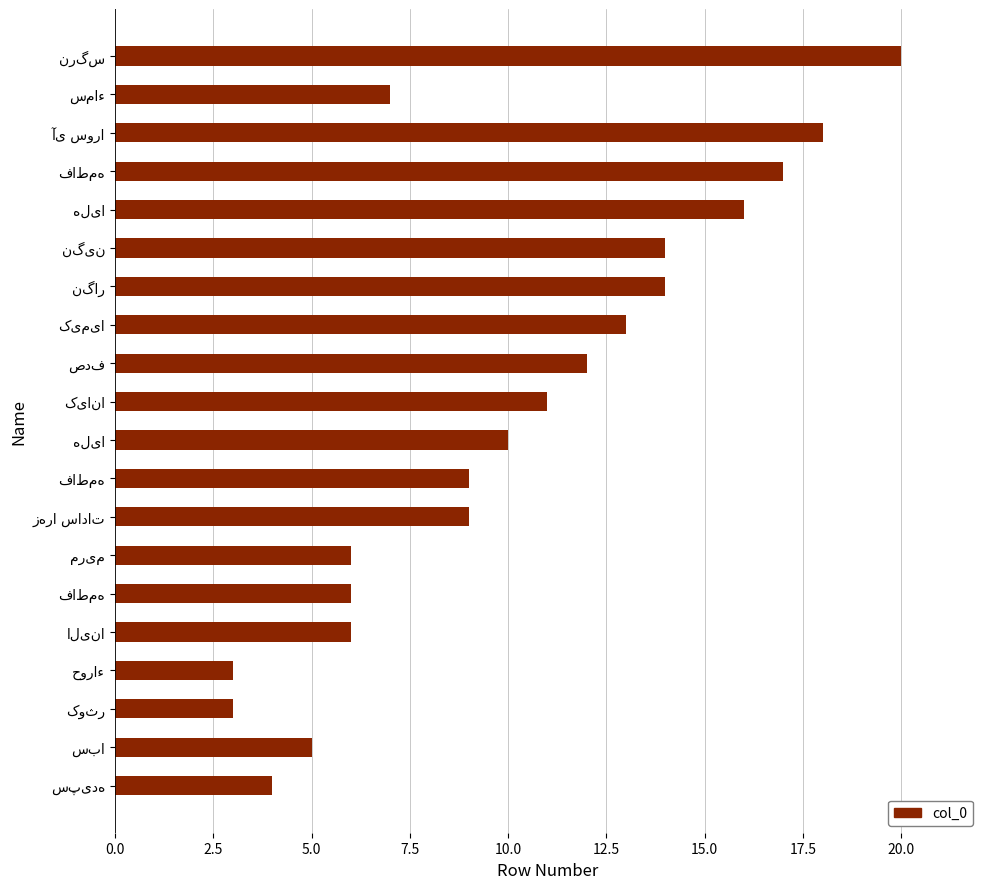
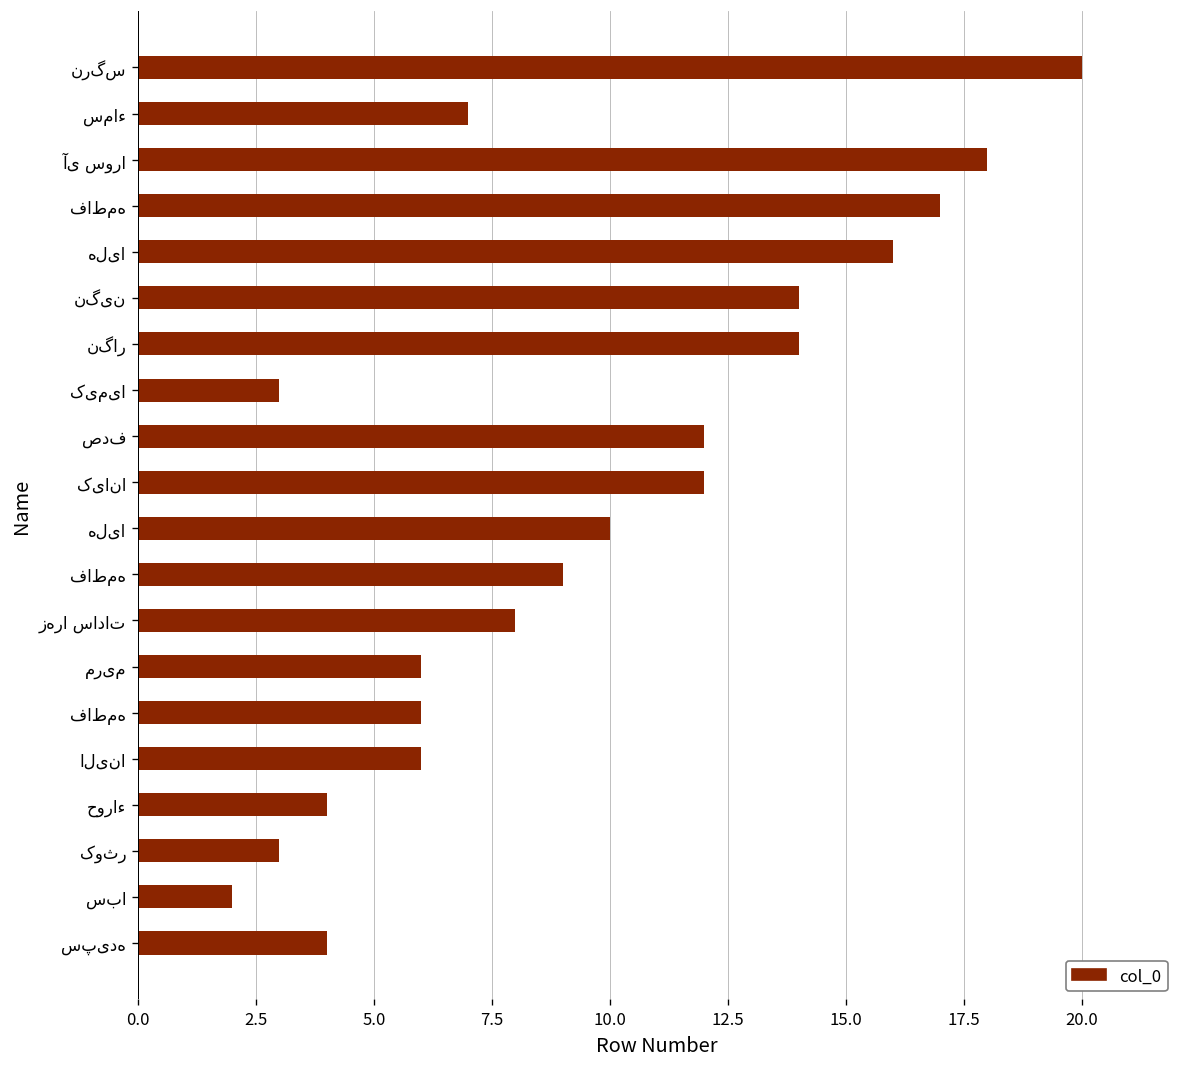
  {
    "نرگس": 20,
    "سماء": 7,
    "آی سورا": 18,
    "نگین": 14,
    "نگار": 14,
-   "کیمیا": 13,
+   "کیمیا": 3,
    "صدف": 12,
-   "کیانا": 11,
-   "زهرا سادات": 9,
+   "کیانا": 12,
+   "زهرا سادات": 8,
    "مریم": 6,
    "الینا": 6,
-   "حوراء": 3,
+   "حوراء": 4,
    "کوثر": 3,
-   "سبا": 5,
+   "سبا": 2,
    "سپیده": 4
  }
